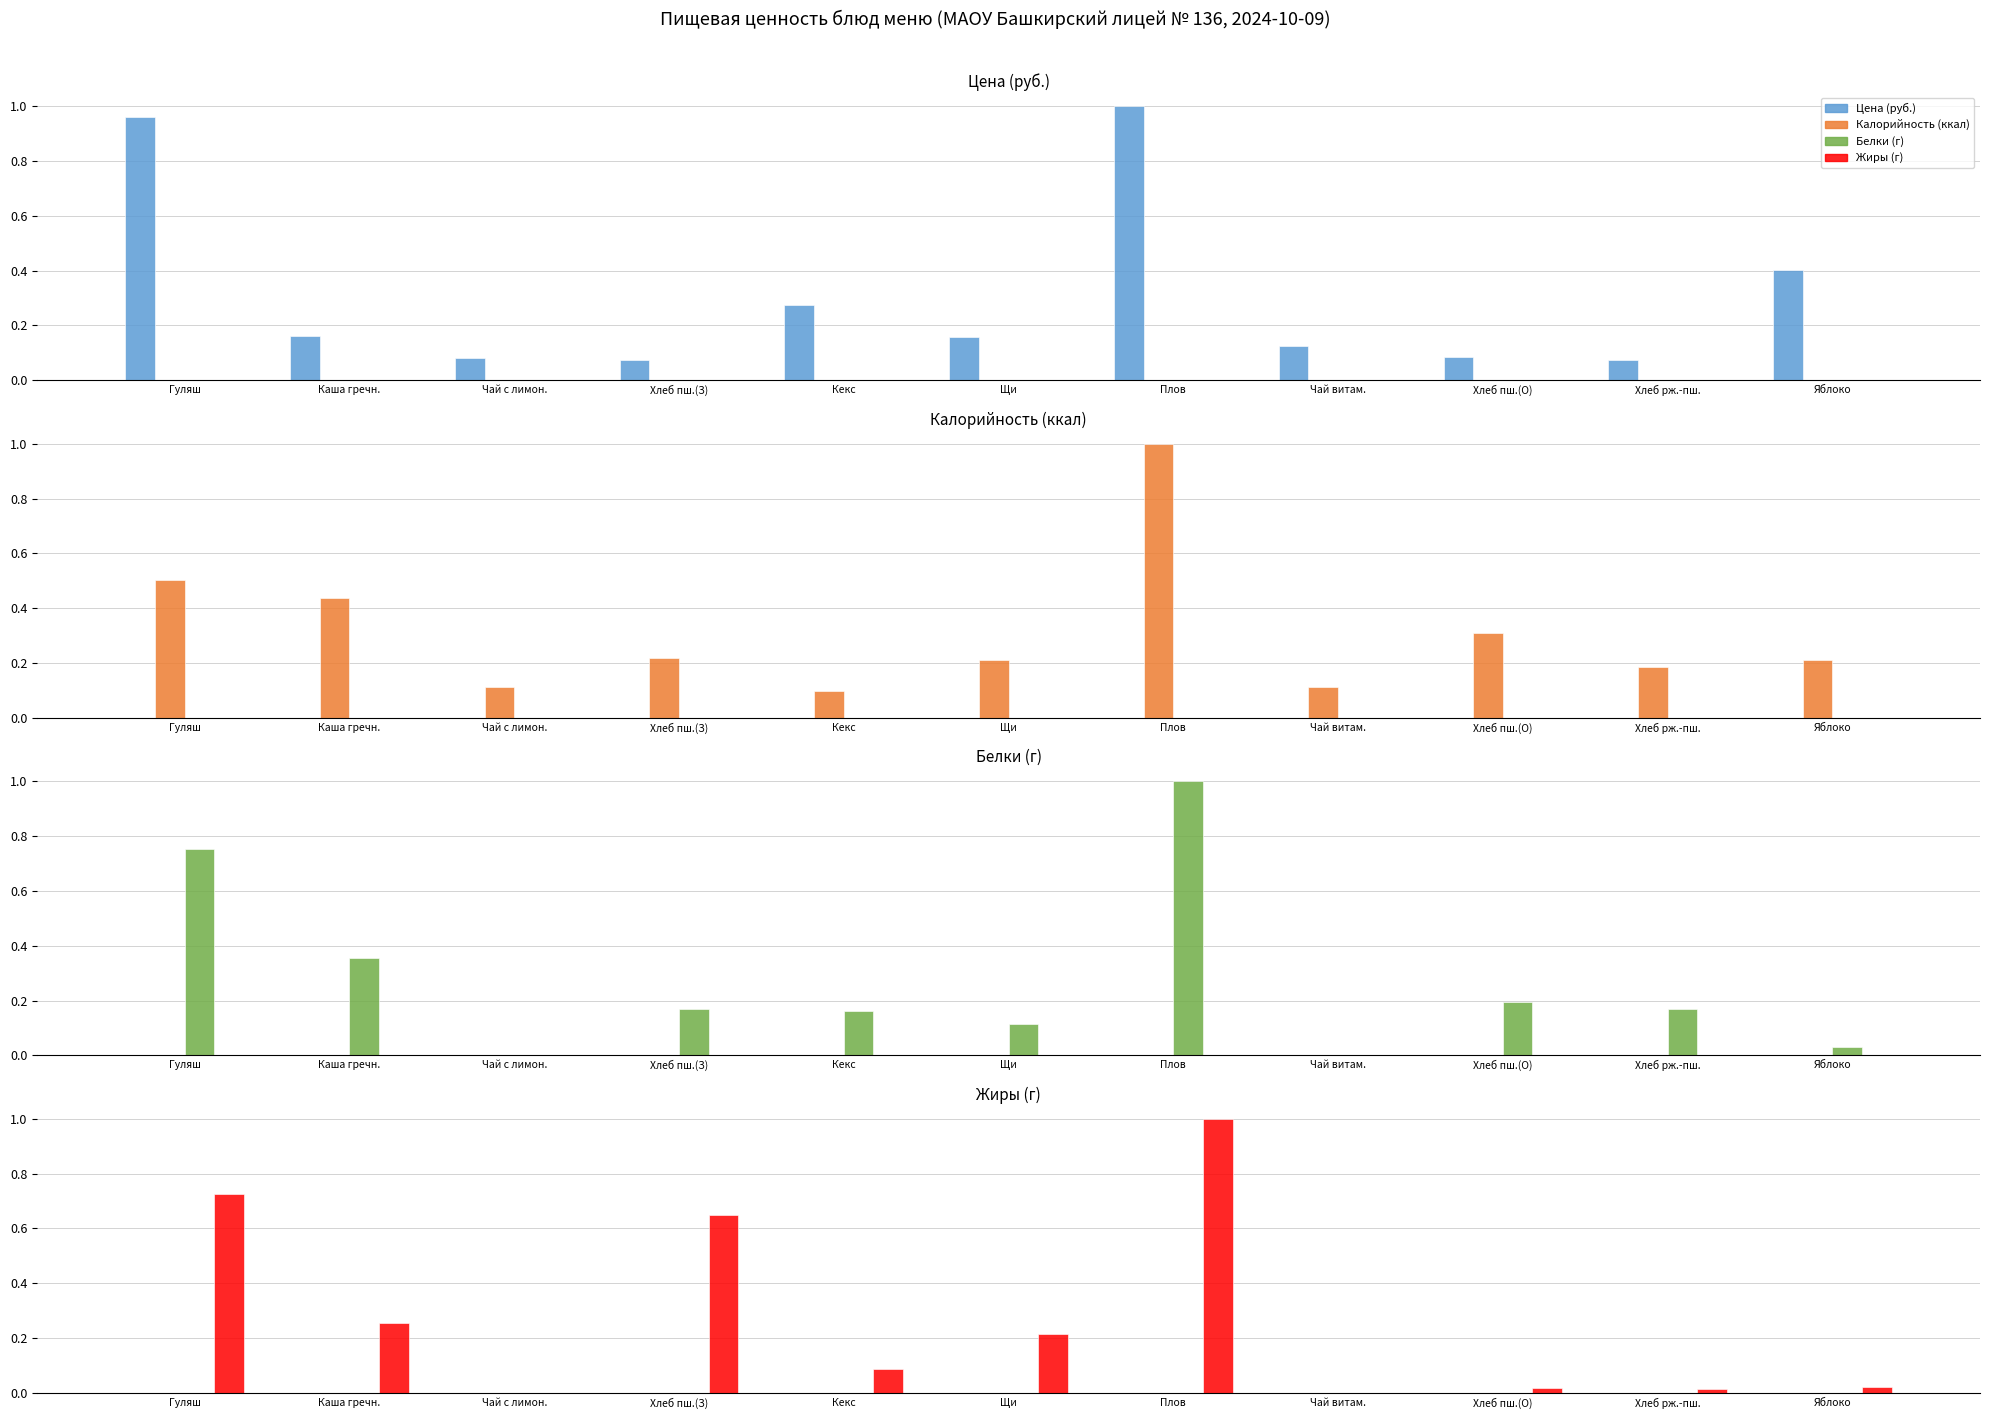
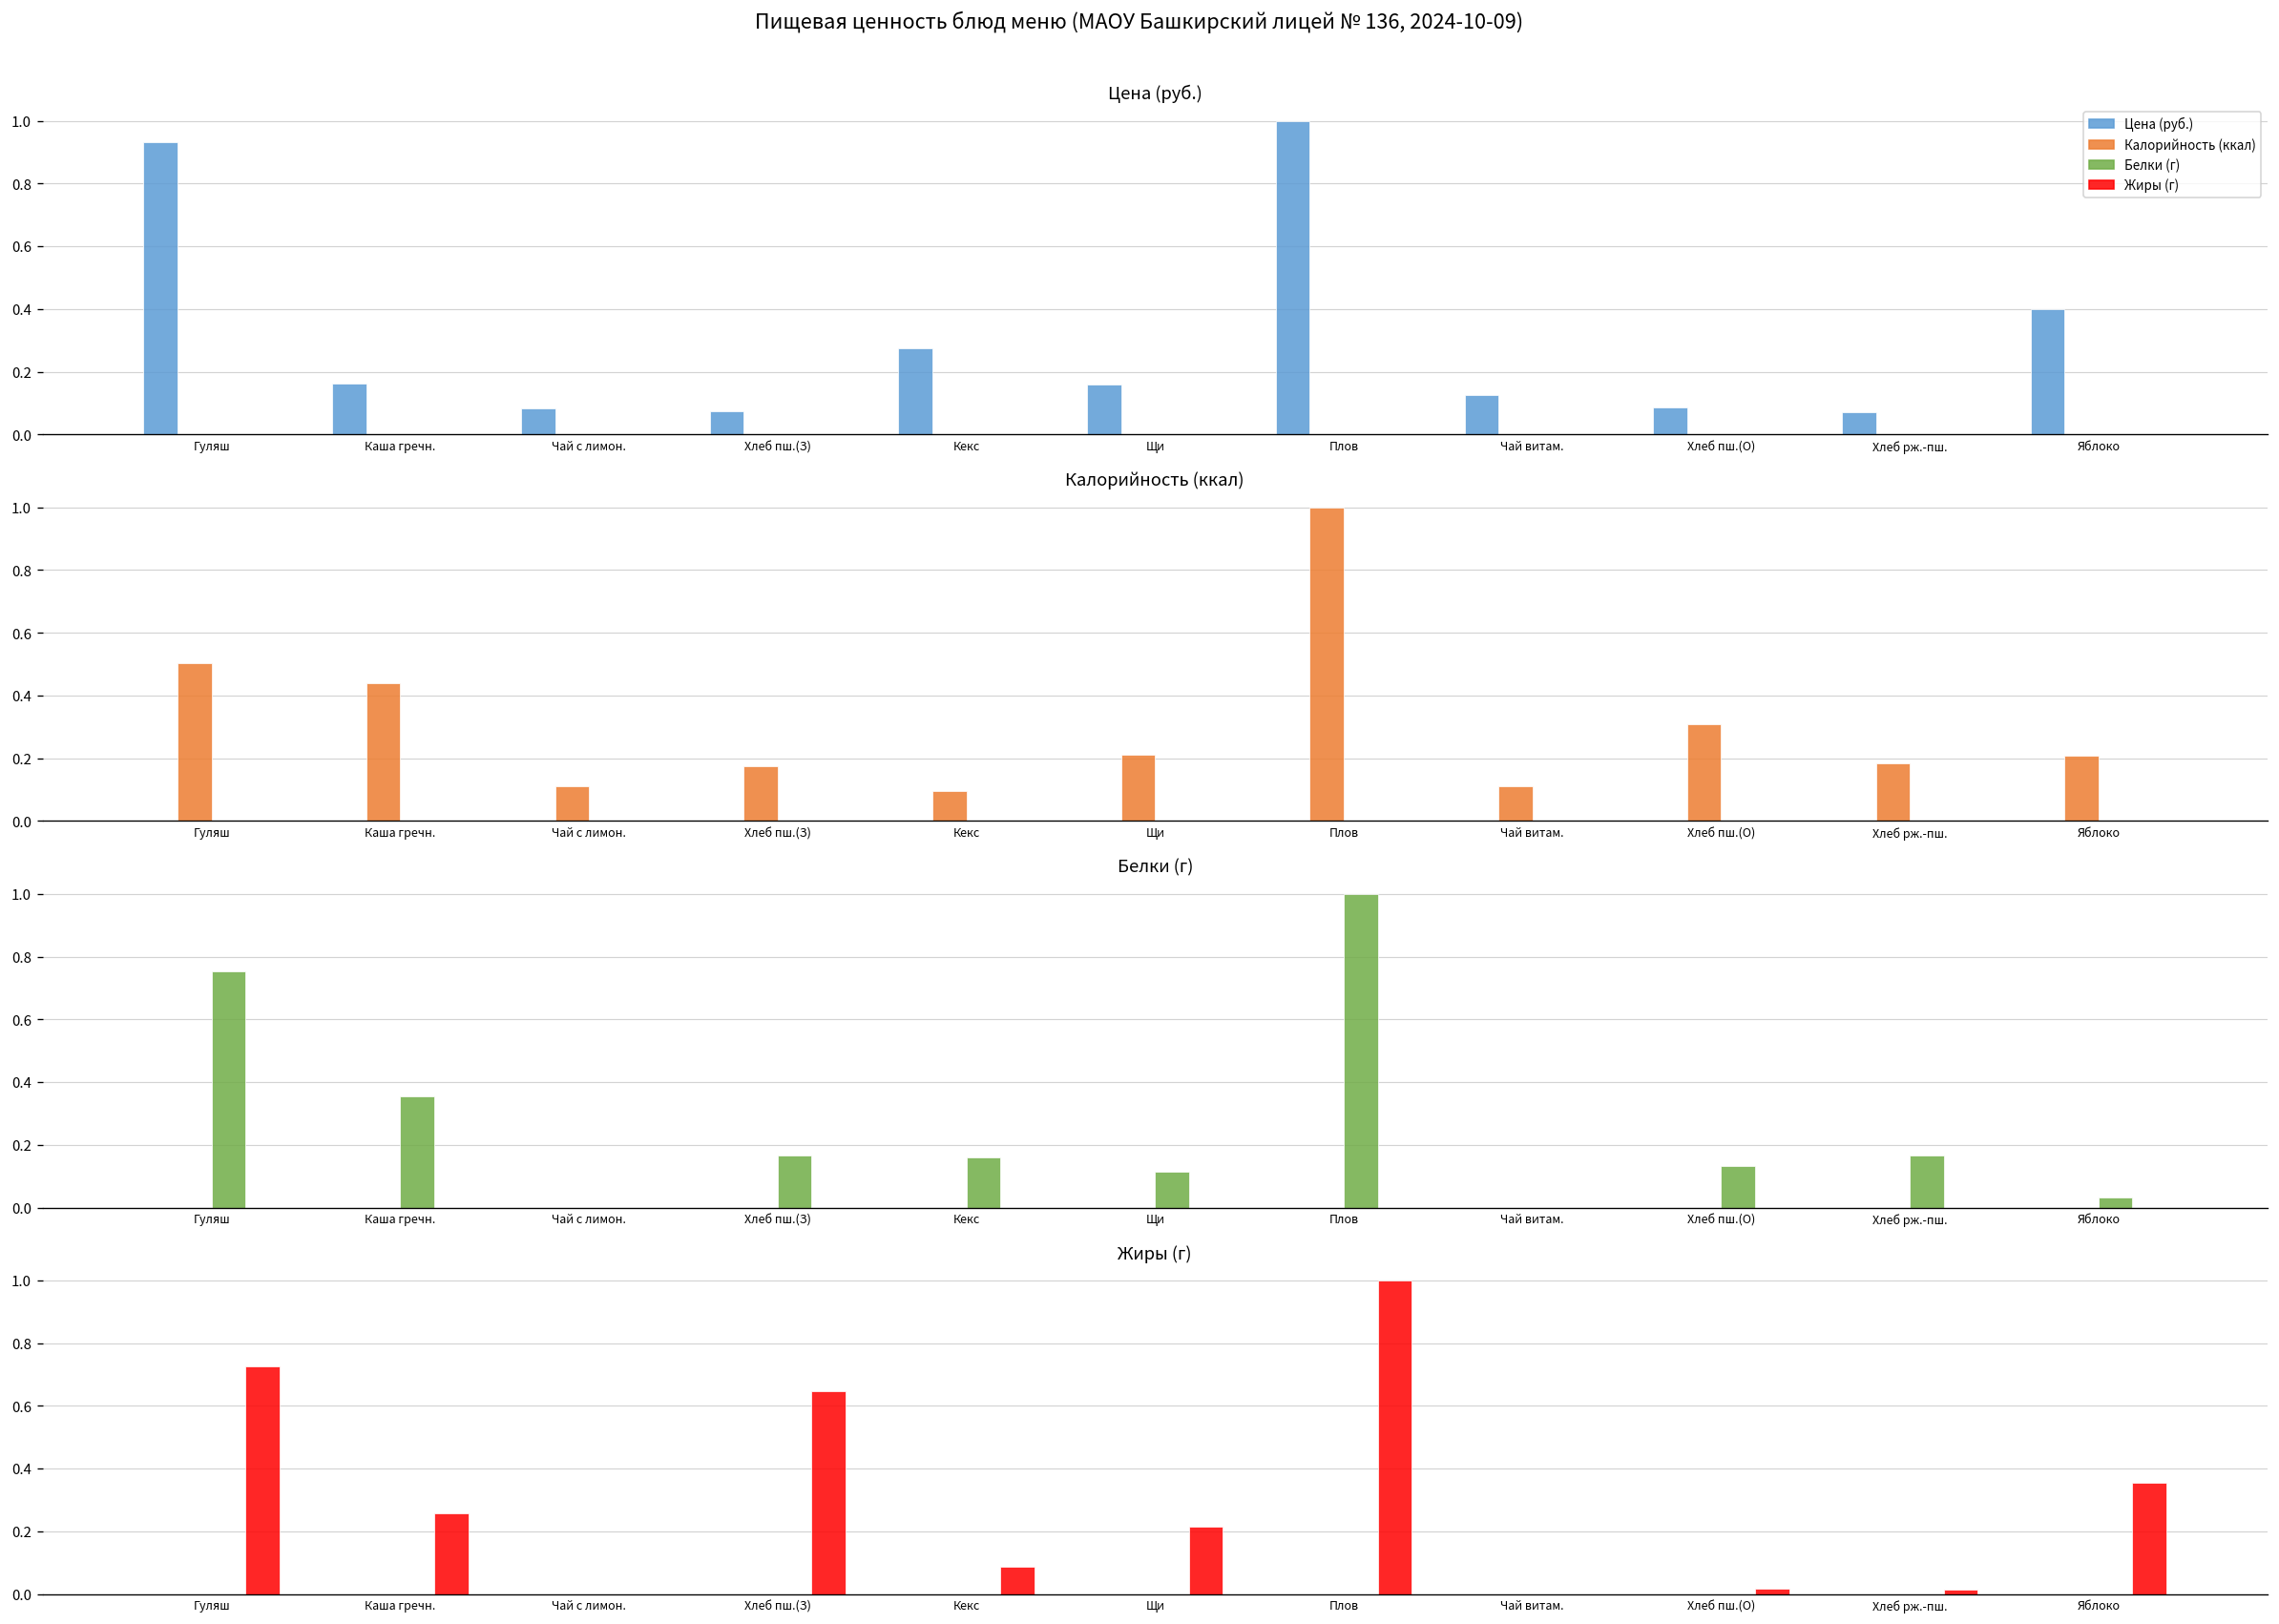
  {
    "Цена (руб.)": {
      "Цена (руб.)": {
-       "Гуляш": 0.96,
+       "Гуляш": 0.93,
        "Каша гречн.": 0.16,
        "Чай с лимон.": 0.08,
        "Хлеб пш.(З)": 0.07,
        "Кекс": 0.28,
        "Щи": 0.16,
        "Плов": 1.00,
        "Чай витам.": 0.13,
        "Хлеб пш.(О)": 0.09,
        "Хлеб рж.-пш.": 0.07,
        "Яблоко": 0.40
      },
      "Калорийность (ккал)": {
        "Гуляш": 0.00,
        "Каша гречн.": 0.00,
        "Чай с лимон.": 0.00,
        "Хлеб пш.(З)": 0.00,
        "Кекс": 0.00,
        "Щи": 0.00,
        "Плов": 0.00,
        "Чай витам.": 0.00,
        "Хлеб пш.(О)": 0.00,
        "Хлеб рж.-пш.": 0.00,
        "Яблоко": 0.00
      },
      "Белки (г)": {
        "Гуляш": 0.00,
        "Каша гречн.": 0.00,
        "Чай с лимон.": 0.00,
        "Хлеб пш.(З)": 0.00,
        "Кекс": 0.00,
        "Щи": 0.00,
        "Плов": 0.00,
        "Чай витам.": 0.00,
        "Хлеб пш.(О)": 0.00,
        "Хлеб рж.-пш.": 0.00,
        "Яблоко": 0.00
      },
      "Жиры (г)": {
        "Гуляш": 0.00,
        "Каша гречн.": 0.00,
        "Чай с лимон.": 0.00,
        "Хлеб пш.(З)": 0.00,
        "Кекс": 0.00,
        "Щи": 0.00,
        "Плов": 0.00,
        "Чай витам.": 0.00,
        "Хлеб пш.(О)": 0.00,
        "Хлеб рж.-пш.": 0.00,
        "Яблоко": 0.00
      }
    },
    "Калорийность (ккал)": {
      "Цена (руб.)": {
        "Гуляш": 0.00,
        "Каша гречн.": 0.00,
        "Чай с лимон.": 0.00,
        "Хлеб пш.(З)": 0.00,
        "Кекс": 0.00,
        "Щи": 0.00,
        "Плов": 0.00,
        "Чай витам.": 0.00,
        "Хлеб пш.(О)": 0.00,
        "Хлеб рж.-пш.": 0.00,
        "Яблоко": 0.00
      },
      "Калорийность (ккал)": {
        "Гуляш": 0.50,
        "Каша гречн.": 0.44,
        "Чай с лимон.": 0.11,
-       "Хлеб пш.(З)": 0.22,
+       "Хлеб пш.(З)": 0.17,
        "Кекс": 0.10,
        "Щи": 0.21,
        "Плов": 1.00,
        "Чай витам.": 0.11,
        "Хлеб пш.(О)": 0.31,
        "Хлеб рж.-пш.": 0.19,
        "Яблоко": 0.21
      },
      "Белки (г)": {
        "Гуляш": 0.00,
        "Каша гречн.": 0.00,
        "Чай с лимон.": 0.00,
        "Хлеб пш.(З)": 0.00,
        "Кекс": 0.00,
        "Щи": 0.00,
        "Плов": 0.00,
        "Чай витам.": 0.00,
        "Хлеб пш.(О)": 0.00,
        "Хлеб рж.-пш.": 0.00,
        "Яблоко": 0.00
      },
      "Жиры (г)": {
        "Гуляш": 0.00,
        "Каша гречн.": 0.00,
        "Чай с лимон.": 0.00,
        "Хлеб пш.(З)": 0.00,
        "Кекс": 0.00,
        "Щи": 0.00,
        "Плов": 0.00,
        "Чай витам.": 0.00,
        "Хлеб пш.(О)": 0.00,
        "Хлеб рж.-пш.": 0.00,
        "Яблоко": 0.00
      }
    },
    "Белки (г)": {
      "Цена (руб.)": {
        "Гуляш": 0.00,
        "Каша гречн.": 0.00,
        "Чай с лимон.": 0.00,
        "Хлеб пш.(З)": 0.00,
        "Кекс": 0.00,
        "Щи": 0.00,
        "Плов": 0.00,
        "Чай витам.": 0.00,
        "Хлеб пш.(О)": 0.00,
        "Хлеб рж.-пш.": 0.00,
        "Яблоко": 0.00
      },
      "Калорийность (ккал)": {
        "Гуляш": 0.00,
        "Каша гречн.": 0.00,
        "Чай с лимон.": 0.00,
        "Хлеб пш.(З)": 0.00,
        "Кекс": 0.00,
        "Щи": 0.00,
        "Плов": 0.00,
        "Чай витам.": 0.00,
        "Хлеб пш.(О)": 0.00,
        "Хлеб рж.-пш.": 0.00,
        "Яблоко": 0.00
      },
      "Белки (г)": {
        "Гуляш": 0.75,
        "Каша гречн.": 0.35,
        "Чай с лимон.": 0.00,
        "Хлеб пш.(З)": 0.17,
        "Кекс": 0.16,
        "Щи": 0.11,
        "Плов": 1.00,
        "Чай витам.": 0.00,
-       "Хлеб пш.(О)": 0.20,
+       "Хлеб пш.(О)": 0.13,
        "Хлеб рж.-пш.": 0.17,
        "Яблоко": 0.03
      },
      "Жиры (г)": {
        "Гуляш": 0.00,
        "Каша гречн.": 0.00,
        "Чай с лимон.": 0.00,
        "Хлеб пш.(З)": 0.00,
        "Кекс": 0.00,
        "Щи": 0.00,
        "Плов": 0.00,
        "Чай витам.": 0.00,
        "Хлеб пш.(О)": 0.00,
        "Хлеб рж.-пш.": 0.00,
        "Яблоко": 0.00
      }
    },
    "Жиры (г)": {
      "Цена (руб.)": {
        "Гуляш": 0.00,
        "Каша гречн.": 0.00,
        "Чай с лимон.": 0.00,
        "Хлеб пш.(З)": 0.00,
        "Кекс": 0.00,
        "Щи": 0.00,
        "Плов": 0.00,
        "Чай витам.": 0.00,
        "Хлеб пш.(О)": 0.00,
        "Хлеб рж.-пш.": 0.00,
        "Яблоко": 0.00
      },
      "Калорийность (ккал)": {
        "Гуляш": 0.00,
        "Каша гречн.": 0.00,
        "Чай с лимон.": 0.00,
        "Хлеб пш.(З)": 0.00,
        "Кекс": 0.00,
        "Щи": 0.00,
        "Плов": 0.00,
        "Чай витам.": 0.00,
        "Хлеб пш.(О)": 0.00,
        "Хлеб рж.-пш.": 0.00,
        "Яблоко": 0.00
      },
      "Белки (г)": {
        "Гуляш": 0.00,
        "Каша гречн.": 0.00,
        "Чай с лимон.": 0.00,
        "Хлеб пш.(З)": 0.00,
        "Кекс": 0.00,
        "Щи": 0.00,
        "Плов": 0.00,
        "Чай витам.": 0.00,
        "Хлеб пш.(О)": 0.00,
        "Хлеб рж.-пш.": 0.00,
        "Яблоко": 0.00
      },
      "Жиры (г)": {
        "Гуляш": 0.73,
        "Каша гречн.": 0.26,
        "Чай с лимон.": 0.00,
        "Хлеб пш.(З)": 0.65,
        "Кекс": 0.09,
        "Щи": 0.22,
        "Плов": 1.00,
        "Чай витам.": 0.00,
        "Хлеб пш.(О)": 0.02,
        "Хлеб рж.-пш.": 0.02,
-       "Яблоко": 0.02
+       "Яблоко": 0.36
      }
    }
  }
